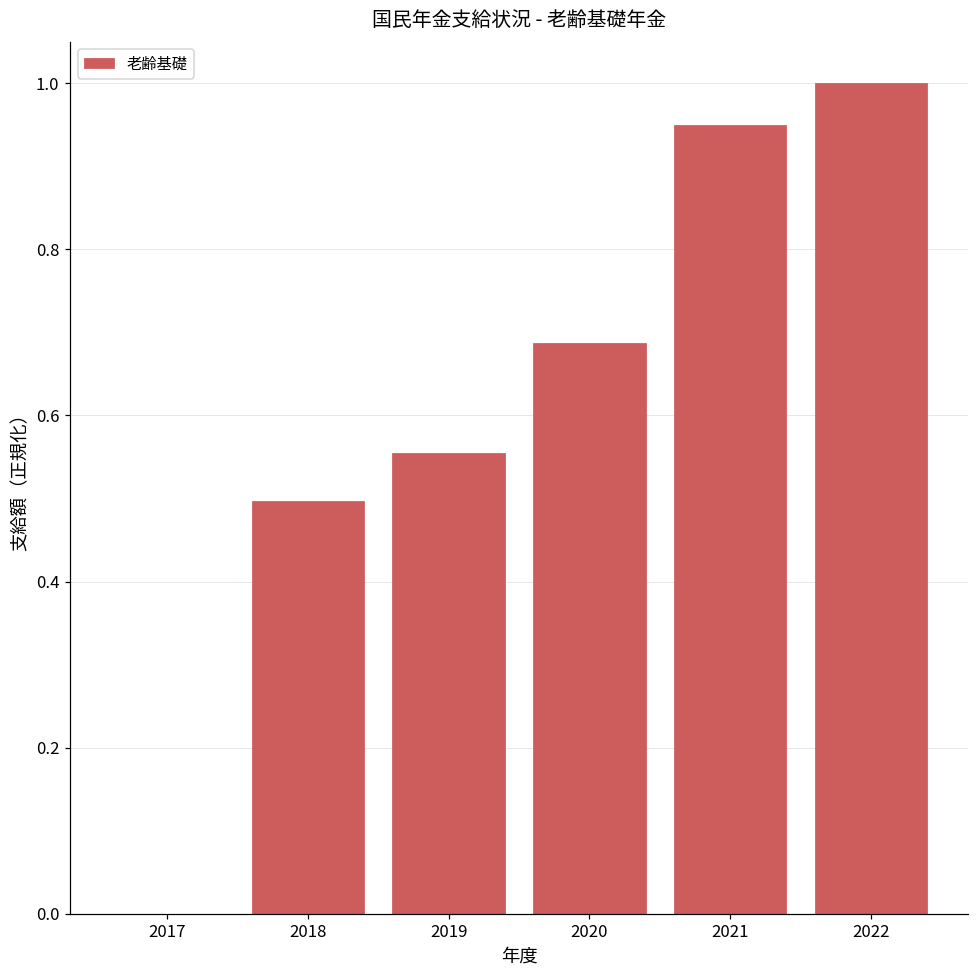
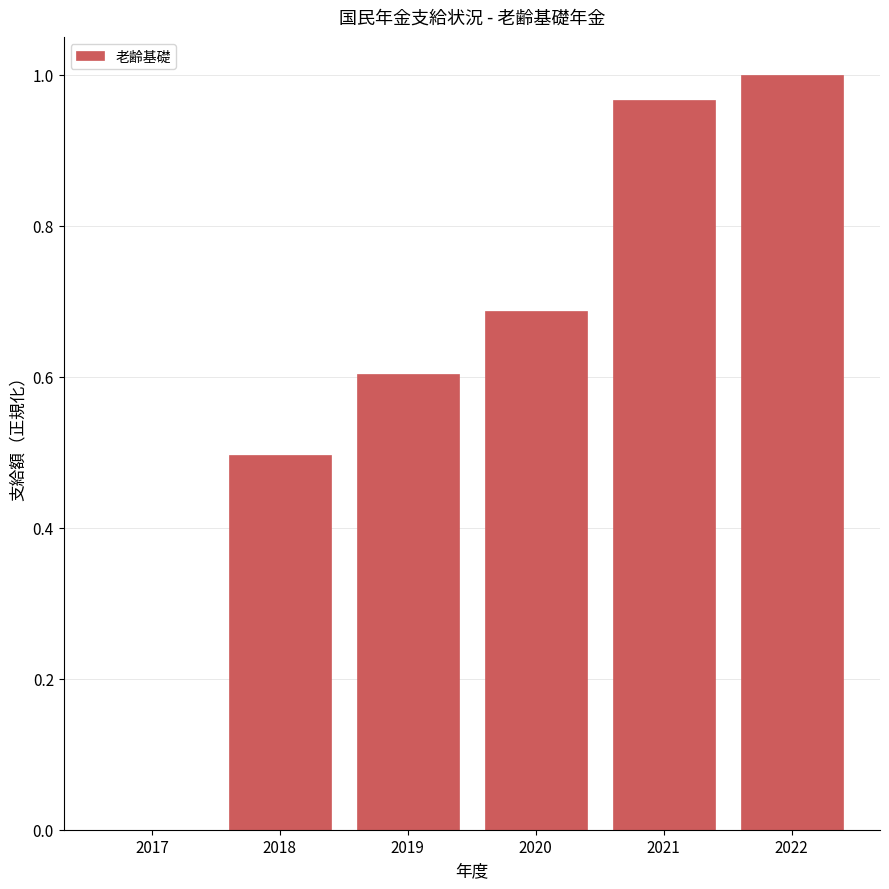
  {
    "2017": 0.00,
    "2018": 0.50,
-   "2019": 0.55,
+   "2019": 0.60,
    "2020": 0.69,
-   "2021": 0.95,
+   "2021": 0.97,
    "2022": 1.00
  }
